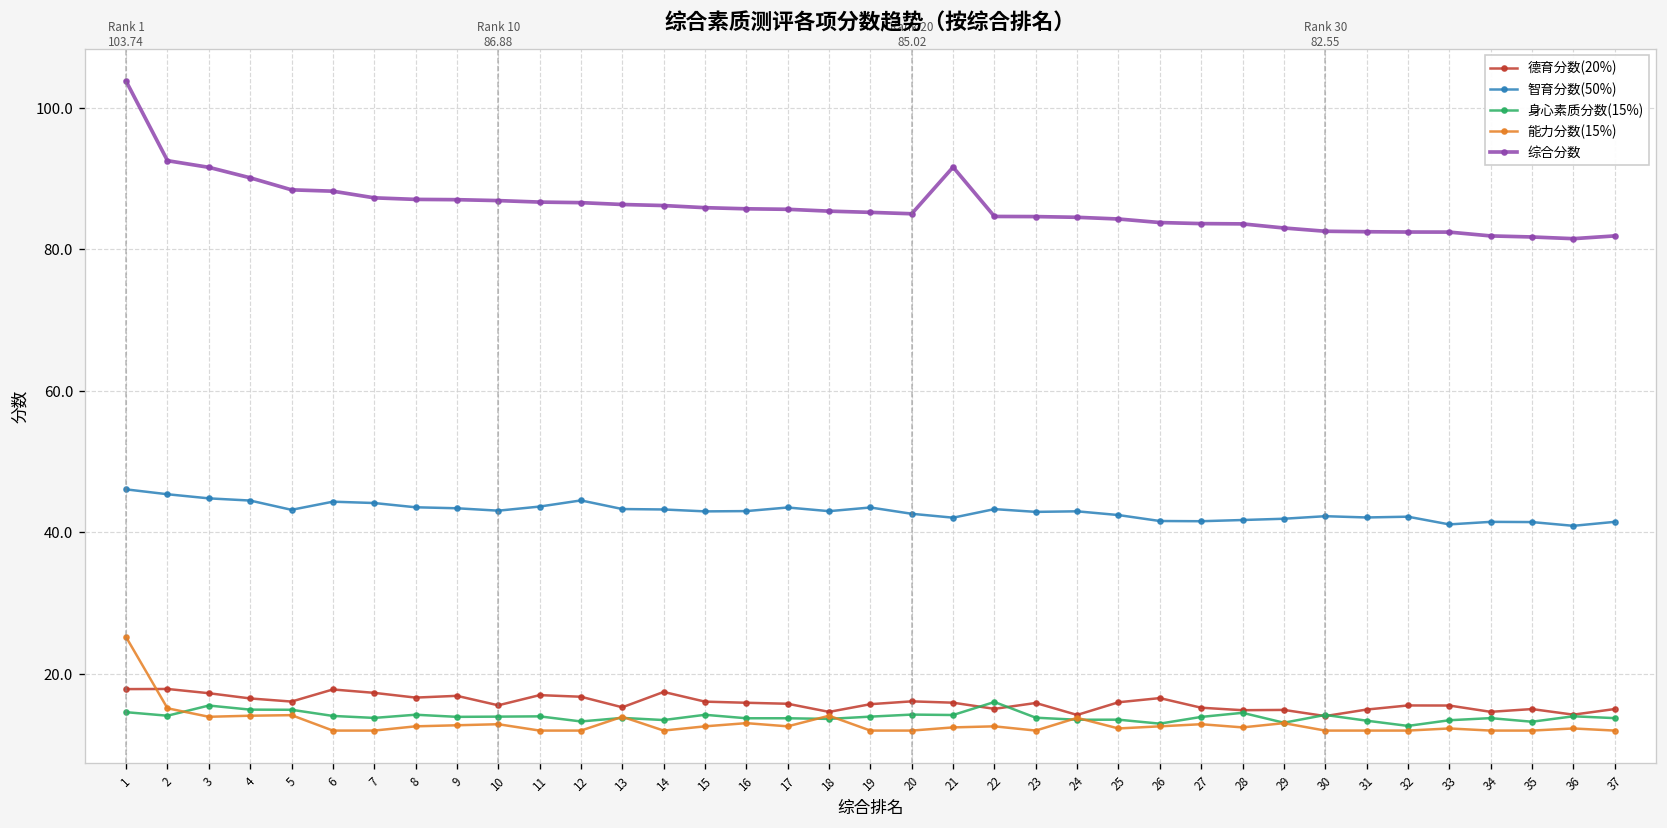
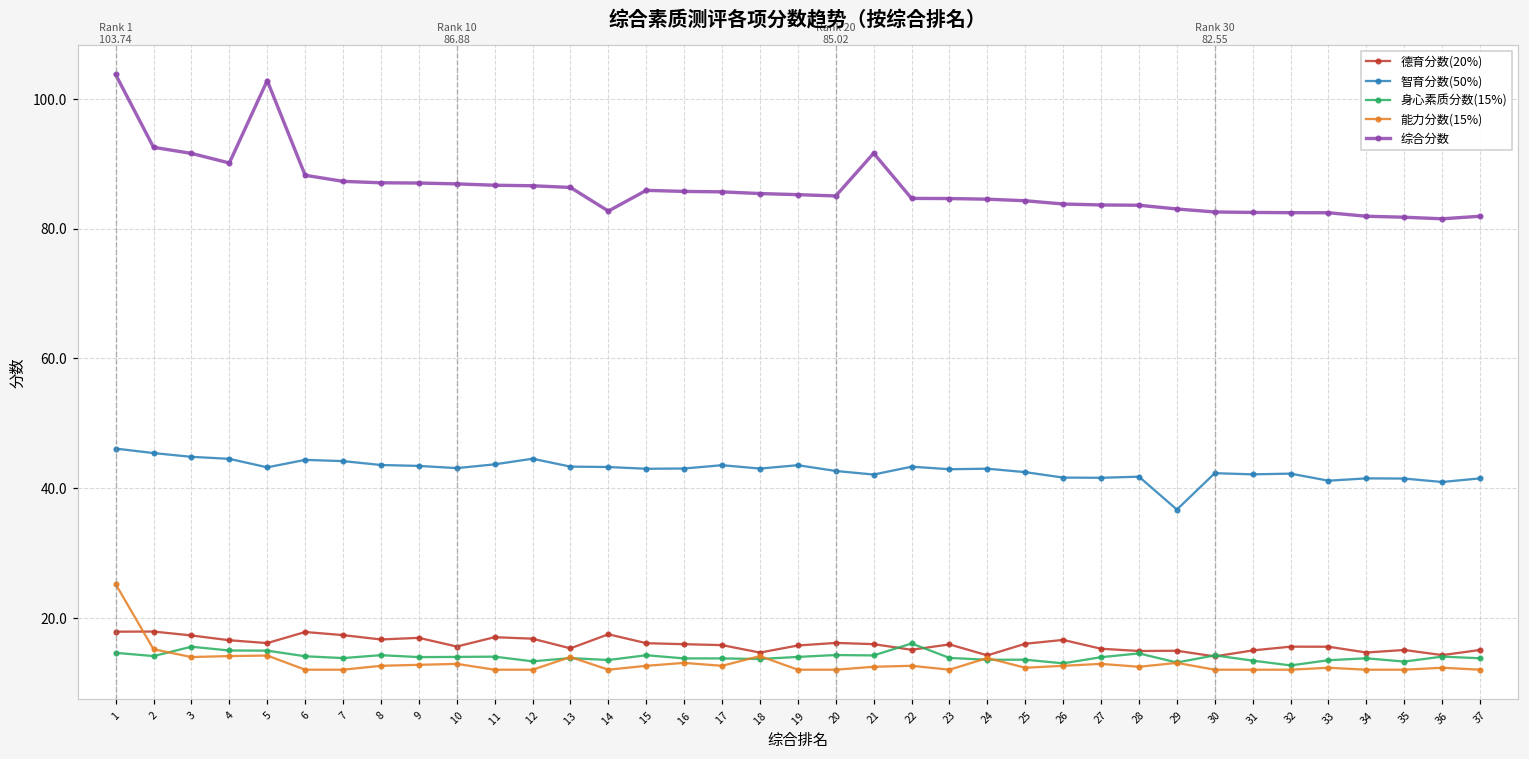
  {
    "德育分数(20%)": {
      "1": 18,
      "2": 18,
      "3": 17,
      "4": 17,
      "5": 16,
      "6": 18,
      "7": 17,
      "8": 17,
      "9": 17,
      "10": 16,
      "11": 17,
      "12": 17,
      "13": 15,
      "14": 17,
      "15": 16,
      "16": 16,
      "17": 16,
      "18": 15,
      "19": 16,
      "20": 16,
      "21": 16,
      "22": 15,
      "23": 16,
      "25": 16,
      "26": 17,
      "27": 15,
      "29": 15,
      "31": 15,
      "32": 16,
      "33": 16,
      "34": 15,
      "35": 15,
      "37": 15
    },
    "智育分数(50%)": {
      "1": 46,
      "2": 45,
      "3": 45,
      "4": 45,
      "5": 43,
      "6": 44,
      "7": 44,
      "8": 44,
      "9": 43,
      "10": 43,
      "11": 44,
      "12": 45,
      "13": 43,
      "14": 43,
      "15": 43,
      "16": 43,
      "17": 44,
      "18": 43,
      "19": 44,
      "20": 43,
      "21": 42,
      "22": 43,
      "23": 43,
      "24": 43,
      "25": 42,
      "26": 42,
      "27": 42,
      "28": 42,
-     "29": 42,
+     "29": 37,
      "30": 42,
      "31": 42,
      "32": 42,
      "33": 41,
      "34": 41,
      "35": 41,
      "36": 41,
      "37": 41
    },
    "身心素质分数(15%)": {
      "1": 15,
      "2": 14,
      "3": 16,
      "4": 15,
      "5": 15,
      "6": 14,
      "7": 14,
      "8": 14,
      "9": 14,
      "10": 14,
      "11": 14,
      "12": 13,
      "14": 13,
      "15": 14,
      "16": 14,
      "17": 14,
      "18": 14,
      "19": 14,
      "20": 14,
      "21": 14,
      "22": 16,
      "23": 14,
      "25": 14,
      "27": 14,
      "31": 13,
      "32": 13,
      "33": 13,
      "34": 14,
      "35": 13,
      "37": 14
    },
    "能力分数(15%)": {
      "1": 25,
      "2": 15,
      "3": 14,
      "4": 14,
      "5": 14,
      "6": 12,
      "7": 12,
      "8": 13,
      "9": 13,
      "10": 13,
      "11": 12,
      "12": 12,
      "14": 12,
      "15": 13,
      "16": 13,
      "17": 13,
      "18": 14,
      "19": 12,
      "20": 12,
      "21": 12,
      "22": 13,
      "23": 12,
      "25": 12,
      "27": 13,
      "28": 12,
      "30": 12,
      "31": 12,
      "32": 12,
      "33": 12,
      "34": 12,
      "35": 12,
      "36": 12,
      "37": 12
    },
    "综合分数": {
      "2": 93,
      "3": 92,
      "4": 90,
-     "5": 88,
+     "5": 103,
      "6": 88,
      "7": 87,
      "8": 87,
      "9": 87,
      "10": 87,
      "11": 87,
      "12": 87,
      "13": 86,
-     "14": 86,
+     "14": 83,
      "15": 86,
      "16": 86,
      "17": 86,
      "18": 85,
      "19": 85,
      "20": 85,
      "21": 92,
      "22": 85,
      "23": 85,
      "24": 85,
      "25": 84,
      "26": 84,
      "27": 84,
      "28": 84,
      "29": 83,
      "30": 83,
      "31": 82,
      "32": 82,
      "33": 82,
      "34": 82,
      "35": 82,
      "36": 82,
      "37": 82
    }
  }
